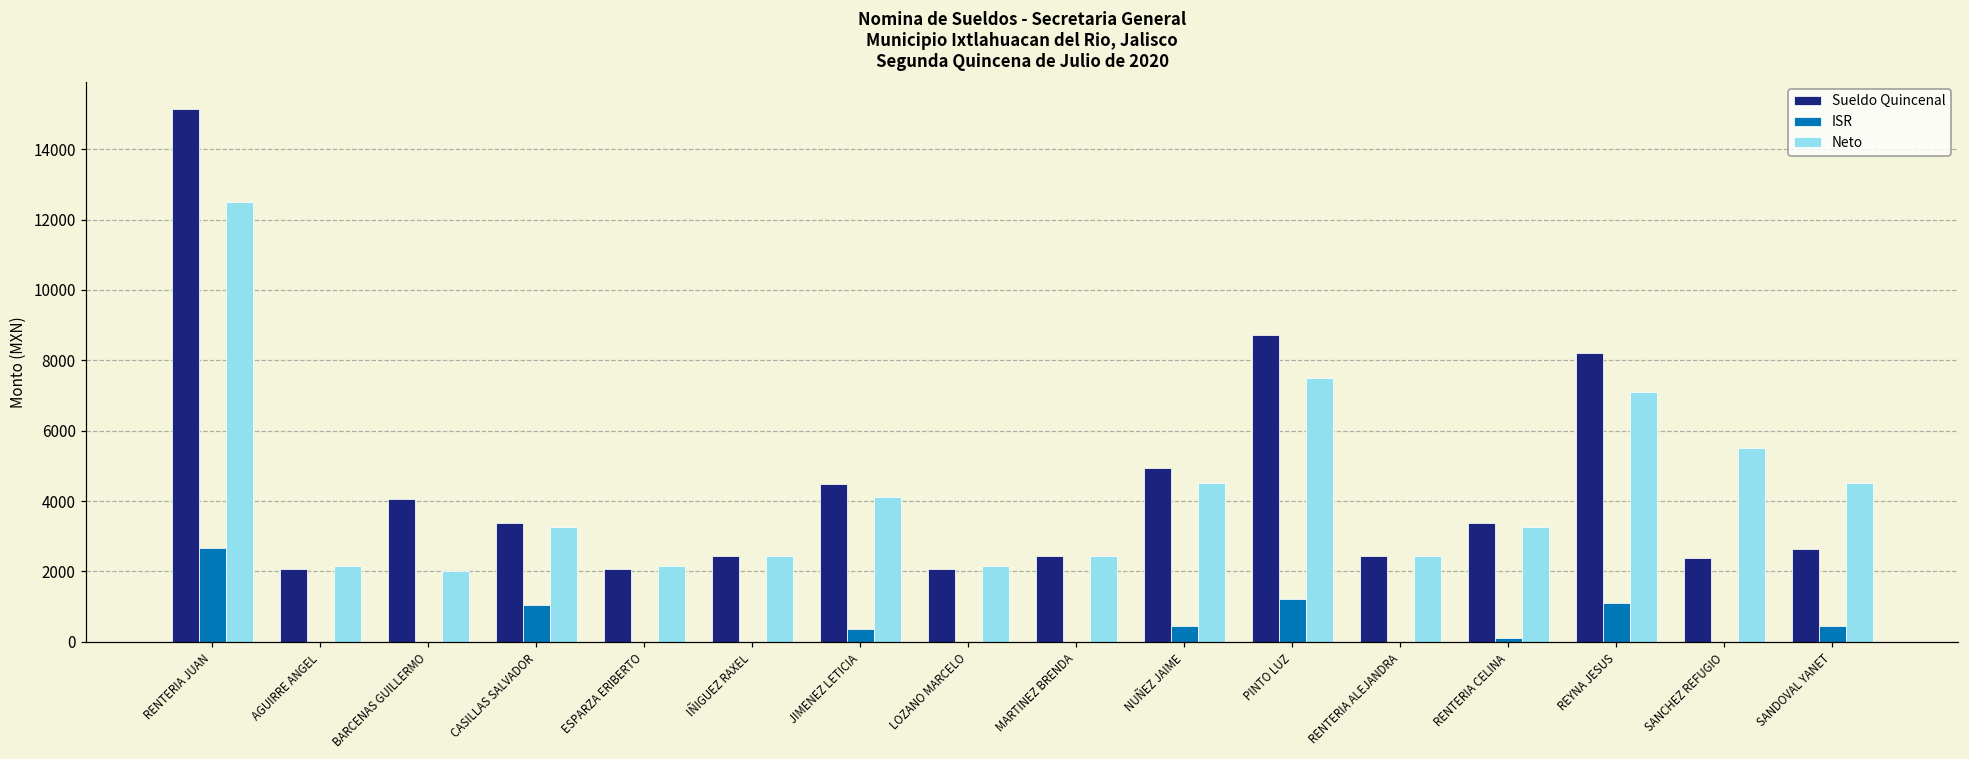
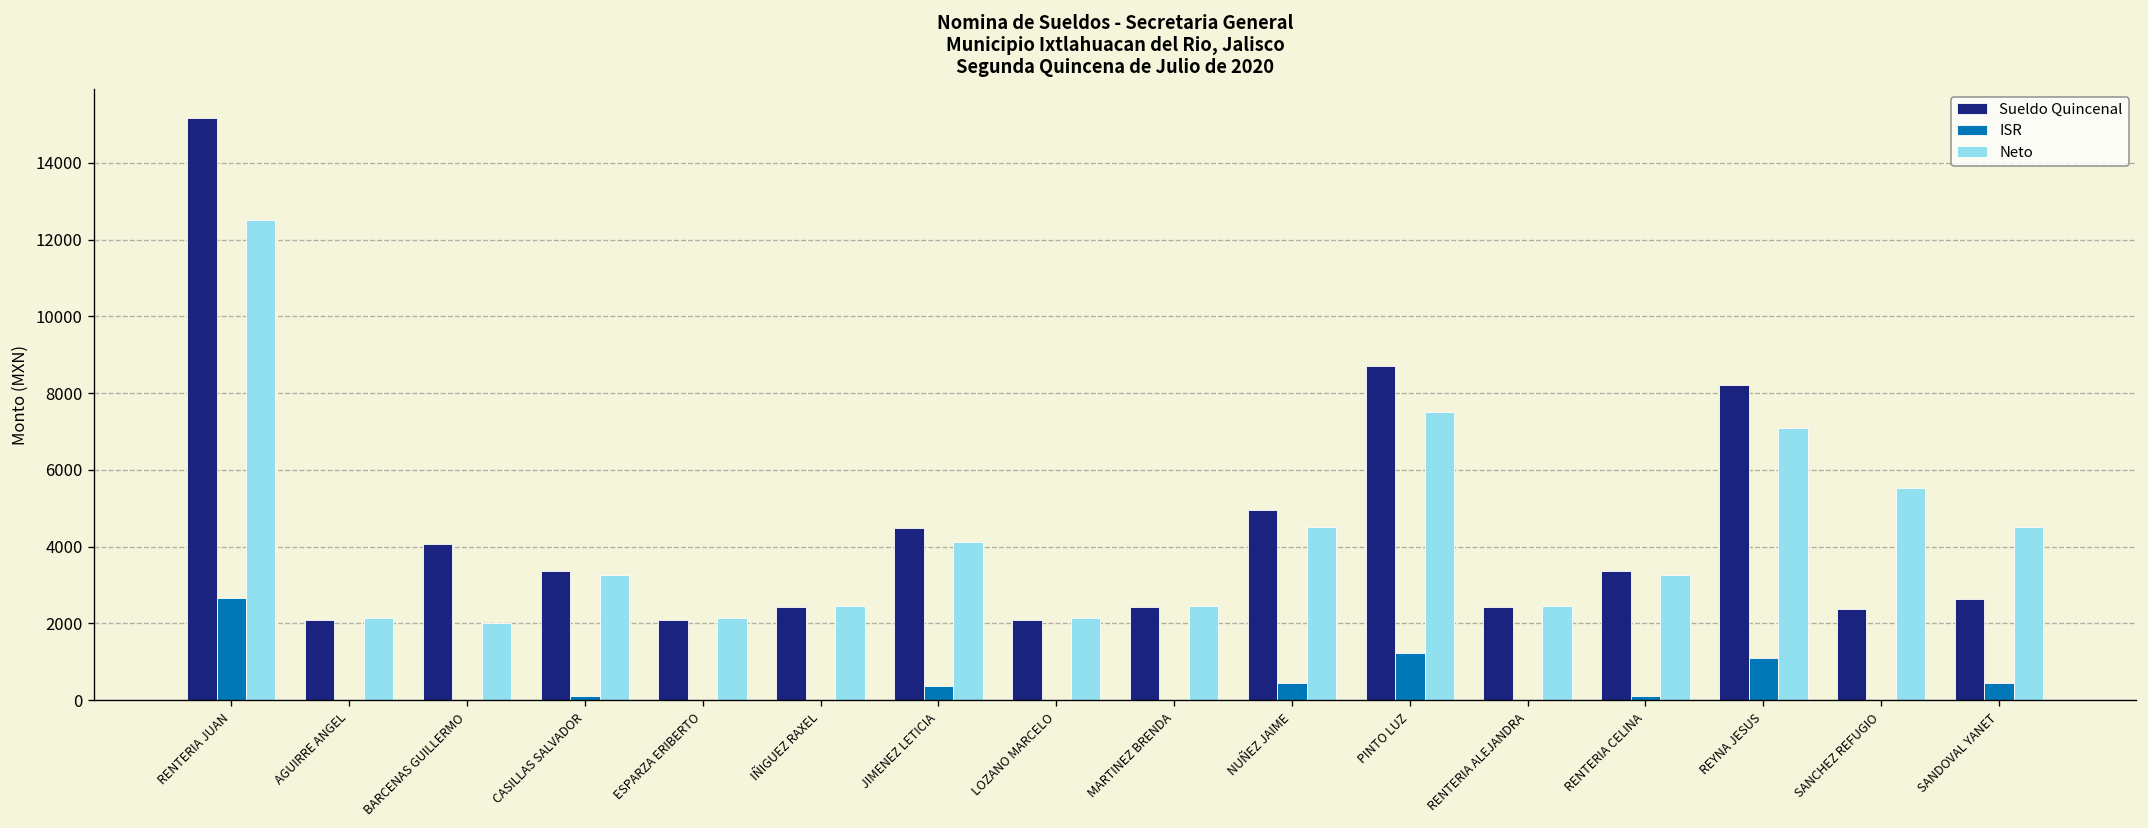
  {
    "Sueldo Quincenal": {
      "RENTERIA JUAN": 15200,
      "AGUIRRE ANGEL": 2100,
      "BARCENAS GUILLERMO": 4100,
      "CASILLAS SALVADOR": 3400,
      "ESPARZA ERIBERTO": 2100,
      "IÑIGUEZ RAXEL": 2400,
      "JIMENEZ LETICIA": 4500,
      "LOZANO MARCELO": 2100,
      "MARTINEZ BRENDA": 2400,
      "NUÑEZ JAIME": 4900,
      "PINTO LUZ": 8700,
      "RENTERIA ALEJANDRA": 2400,
      "RENTERIA CELINA": 3400,
      "REYNA JESUS": 8200,
      "SANCHEZ REFUGIO": 2400,
      "SANDOVAL YANET": 2600
    },
    "ISR": {
      "RENTERIA JUAN": 2700,
      "AGUIRRE ANGEL": 0,
      "BARCENAS GUILLERMO": 0,
-     "CASILLAS SALVADOR": 1000,
+     "CASILLAS SALVADOR": 100,
      "ESPARZA ERIBERTO": 0,
      "IÑIGUEZ RAXEL": 0,
      "JIMENEZ LETICIA": 400,
      "LOZANO MARCELO": 0,
      "MARTINEZ BRENDA": 0,
      "NUÑEZ JAIME": 400,
      "PINTO LUZ": 1200,
      "RENTERIA ALEJANDRA": 0,
      "RENTERIA CELINA": 100,
      "REYNA JESUS": 1100,
      "SANCHEZ REFUGIO": 0,
      "SANDOVAL YANET": 400
    },
    "Neto": {
      "RENTERIA JUAN": 12500,
      "AGUIRRE ANGEL": 2200,
      "BARCENAS GUILLERMO": 2000,
      "CASILLAS SALVADOR": 3200,
      "ESPARZA ERIBERTO": 2200,
      "IÑIGUEZ RAXEL": 2500,
      "JIMENEZ LETICIA": 4100,
      "LOZANO MARCELO": 2200,
      "MARTINEZ BRENDA": 2500,
      "NUÑEZ JAIME": 4500,
      "PINTO LUZ": 7500,
      "RENTERIA ALEJANDRA": 2500,
      "RENTERIA CELINA": 3300,
      "REYNA JESUS": 7100,
      "SANCHEZ REFUGIO": 5500,
      "SANDOVAL YANET": 4500
    }
  }
